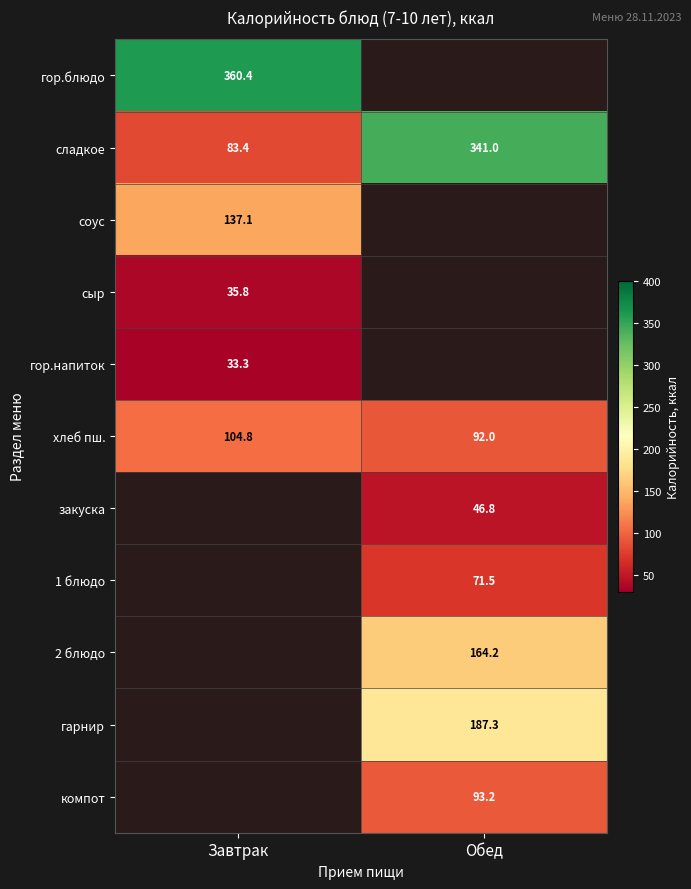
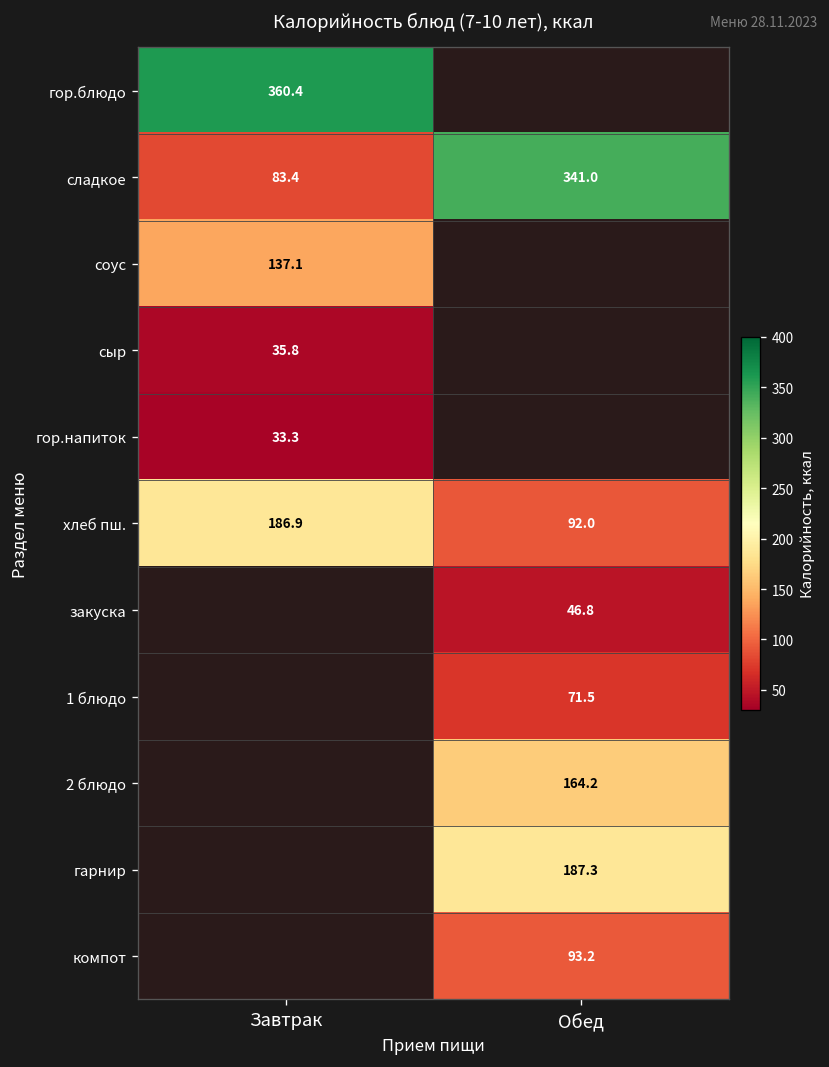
  {
    "гор.блюдо": {
      "Завтрак": 360.4
    },
    "сладкое": {
      "Завтрак": 83.4,
      "Обед": 341.0
    },
    "соус": {
      "Завтрак": 137.1
    },
    "сыр": {
      "Завтрак": 35.8
    },
    "гор.напиток": {
      "Завтрак": 33.3
    },
    "хлеб пш.": {
-     "Завтрак": 104.8,
+     "Завтрак": 186.9,
      "Обед": 92.0
    },
    "закуска": {
      "Обед": 46.8
    },
    "1 блюдо": {
      "Обед": 71.5
    },
    "2 блюдо": {
      "Обед": 164.2
    },
    "гарнир": {
      "Обед": 187.3
    },
    "компот": {
      "Обед": 93.2
    }
  }
